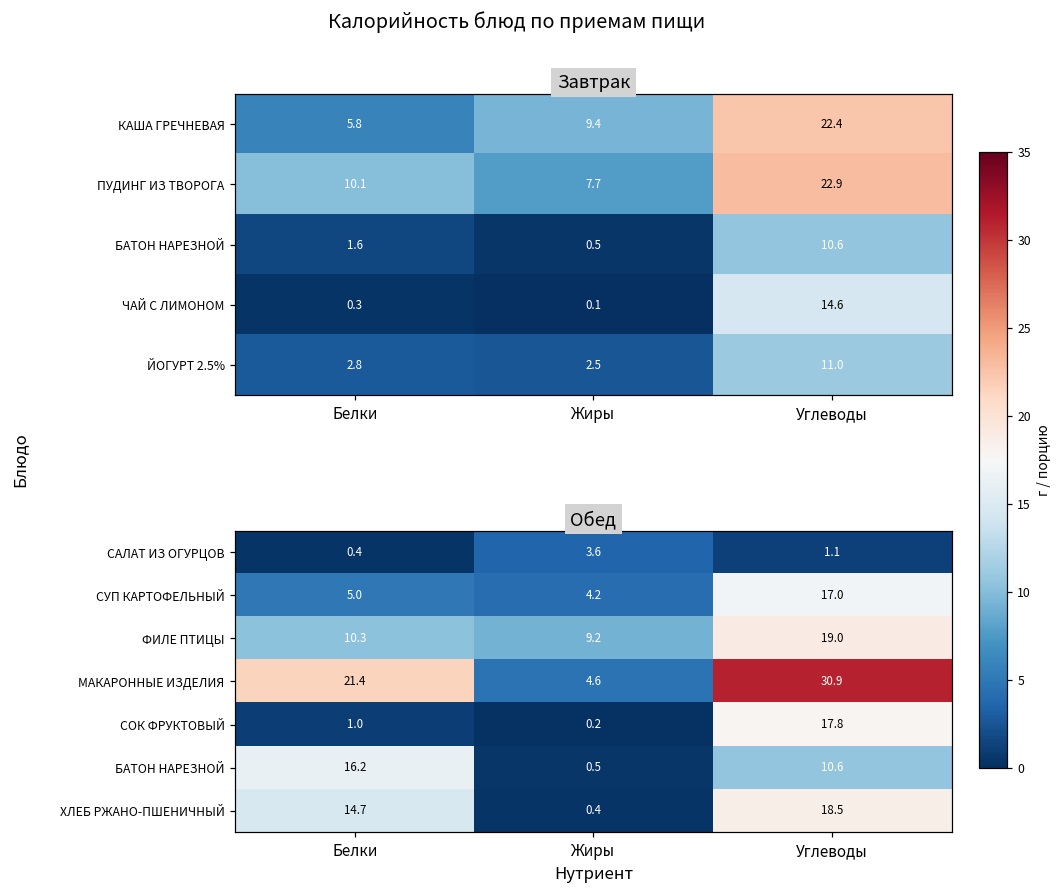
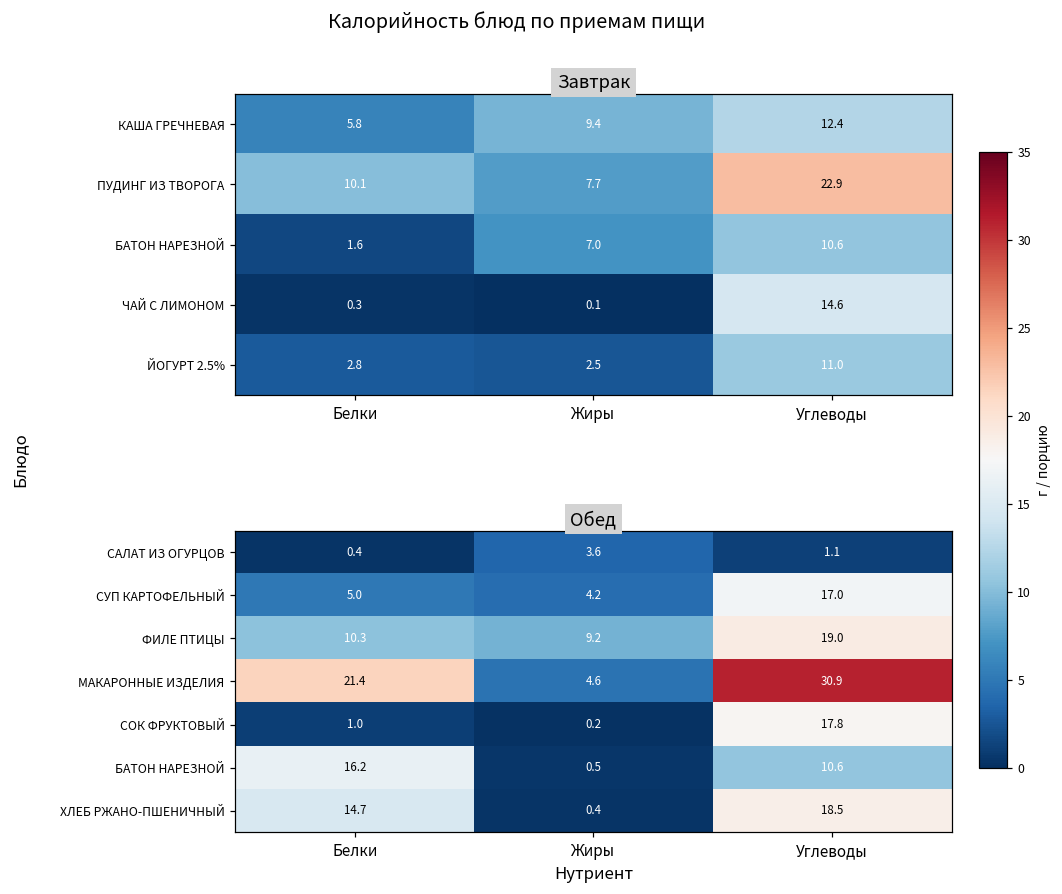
  {
    "Завтрак": {
      "КАША ГРЕЧНЕВАЯ": {
        "Белки": 5.8,
        "Жиры": 9.4,
-       "Углеводы": 22.4
+       "Углеводы": 12.4
      },
      "ПУДИНГ ИЗ ТВОРОГА": {
        "Белки": 10.1,
        "Жиры": 7.7,
        "Углеводы": 22.9
      },
      "БАТОН НАРЕЗНОЙ": {
        "Белки": 1.6,
-       "Жиры": 0.5,
+       "Жиры": 7.0,
        "Углеводы": 10.6
      },
      "ЧАЙ С ЛИМОНОМ": {
        "Белки": 0.3,
        "Жиры": 0.1,
        "Углеводы": 14.6
      },
      "ЙОГУРТ 2.5%": {
        "Белки": 2.8,
        "Жиры": 2.5,
        "Углеводы": 11.0
      }
    },
    "Обед": {
      "САЛАТ ИЗ ОГУРЦОВ": {
        "Белки": 0.4,
        "Жиры": 3.6,
        "Углеводы": 1.1
      },
      "СУП КАРТОФЕЛЬНЫЙ": {
        "Белки": 5.0,
        "Жиры": 4.2,
        "Углеводы": 17.0
      },
      "ФИЛЕ ПТИЦЫ": {
        "Белки": 10.3,
        "Жиры": 9.2,
        "Углеводы": 19.0
      },
      "МАКАРОННЫЕ ИЗДЕЛИЯ": {
        "Белки": 21.4,
        "Жиры": 4.6,
        "Углеводы": 30.9
      },
      "СОК ФРУКТОВЫЙ": {
        "Белки": 1.0,
        "Жиры": 0.2,
        "Углеводы": 17.8
      },
      "БАТОН НАРЕЗНОЙ": {
        "Белки": 16.2,
        "Жиры": 0.5,
        "Углеводы": 10.6
      },
      "ХЛЕБ РЖАНО-ПШЕНИЧНЫЙ": {
        "Белки": 14.7,
        "Жиры": 0.4,
        "Углеводы": 18.5
      }
    }
  }
